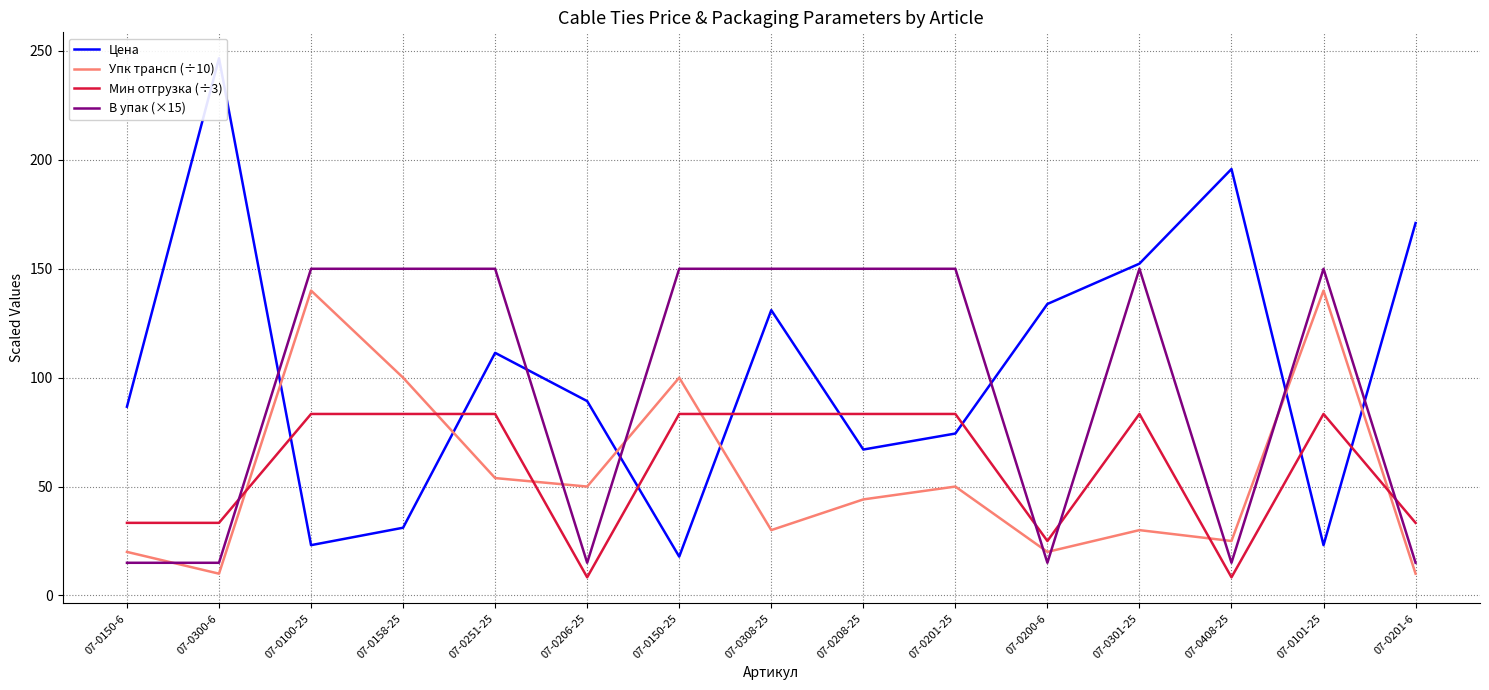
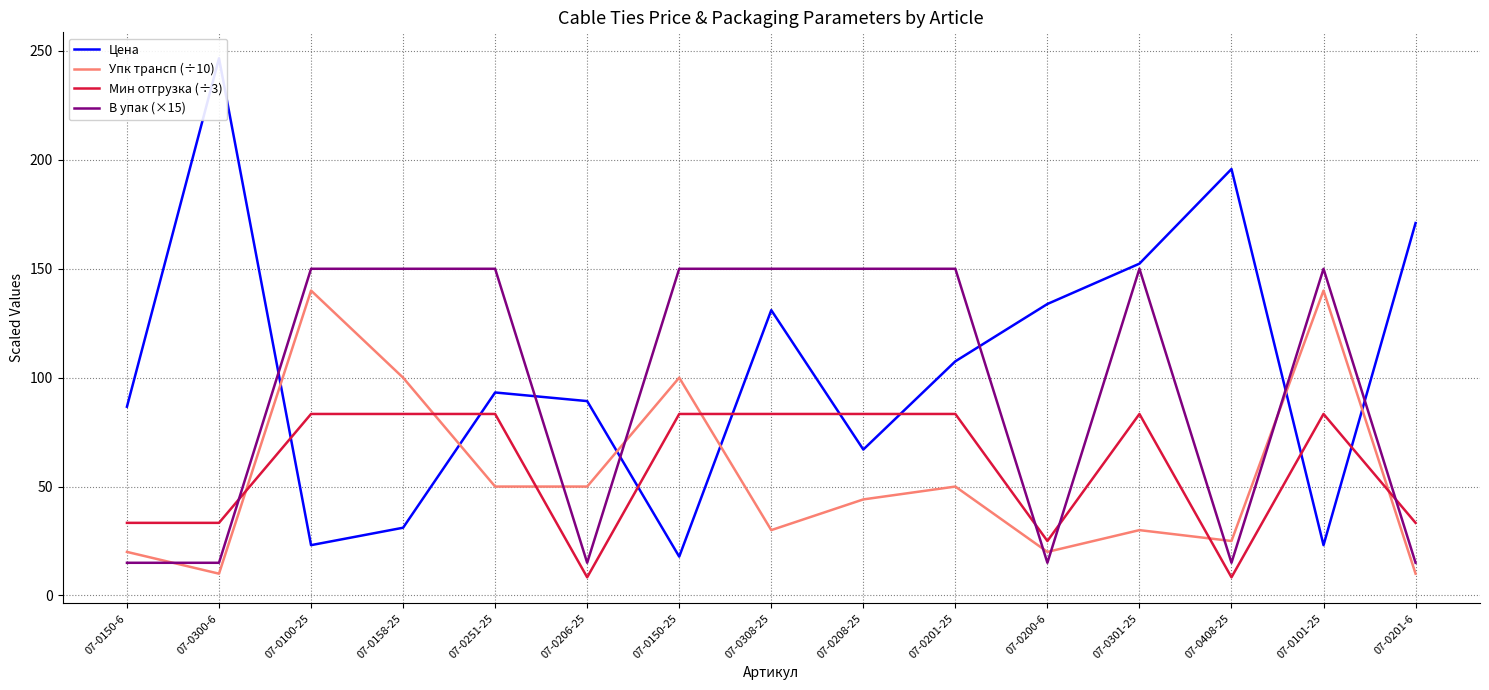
  {
    "Цена": {
      "07-0150-6": 87,
      "07-0100-25": 23,
      "07-0158-25": 31,
-     "07-0251-25": 111,
+     "07-0251-25": 93,
      "07-0206-25": 89,
      "07-0150-25": 18,
      "07-0308-25": 131,
      "07-0208-25": 67,
-     "07-0201-25": 74,
+     "07-0201-25": 108,
      "07-0200-6": 134,
      "07-0301-25": 152,
      "07-0408-25": 196,
      "07-0101-25": 23,
      "07-0201-6": 171
    },
    "Упк трансп (÷10)": {
      "07-0150-6": 20,
      "07-0300-6": 10,
      "07-0100-25": 140,
      "07-0158-25": 100,
-     "07-0251-25": 54,
+     "07-0251-25": 50,
      "07-0206-25": 50,
      "07-0150-25": 100,
      "07-0308-25": 30,
      "07-0208-25": 44,
      "07-0201-25": 50,
      "07-0200-6": 20,
      "07-0301-25": 30,
      "07-0408-25": 25,
      "07-0101-25": 140,
      "07-0201-6": 10
    },
    "Мин отгрузка (÷3)": {
      "07-0150-6": 33,
      "07-0300-6": 33,
      "07-0100-25": 83,
      "07-0158-25": 83,
      "07-0251-25": 83,
      "07-0206-25": 8,
      "07-0150-25": 83,
      "07-0308-25": 83,
      "07-0208-25": 83,
      "07-0201-25": 83,
      "07-0200-6": 25,
      "07-0301-25": 83,
      "07-0408-25": 8,
      "07-0101-25": 83,
      "07-0201-6": 33
    },
    "В упак (×15)": {
      "07-0150-6": 15,
      "07-0300-6": 15,
      "07-0100-25": 150,
      "07-0158-25": 150,
      "07-0251-25": 150,
      "07-0206-25": 15,
      "07-0150-25": 150,
      "07-0308-25": 150,
      "07-0208-25": 150,
      "07-0201-25": 150,
      "07-0200-6": 15,
      "07-0301-25": 150,
      "07-0408-25": 15,
      "07-0101-25": 150,
      "07-0201-6": 15
    }
  }
